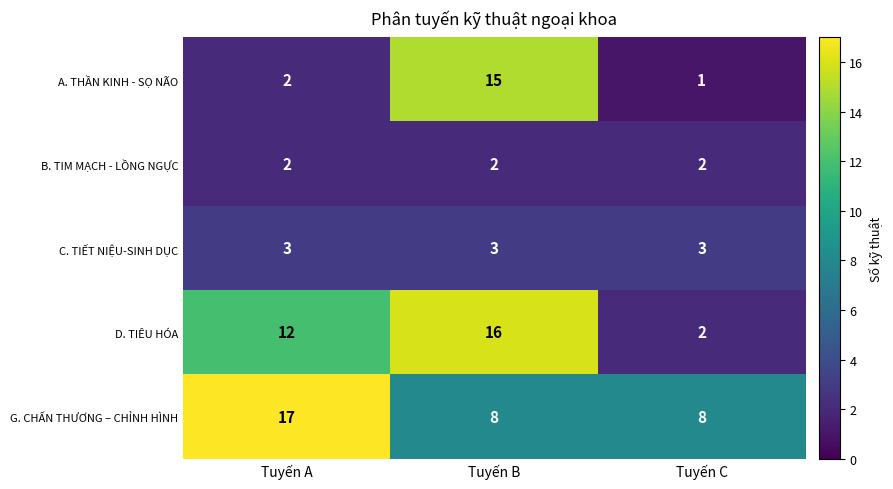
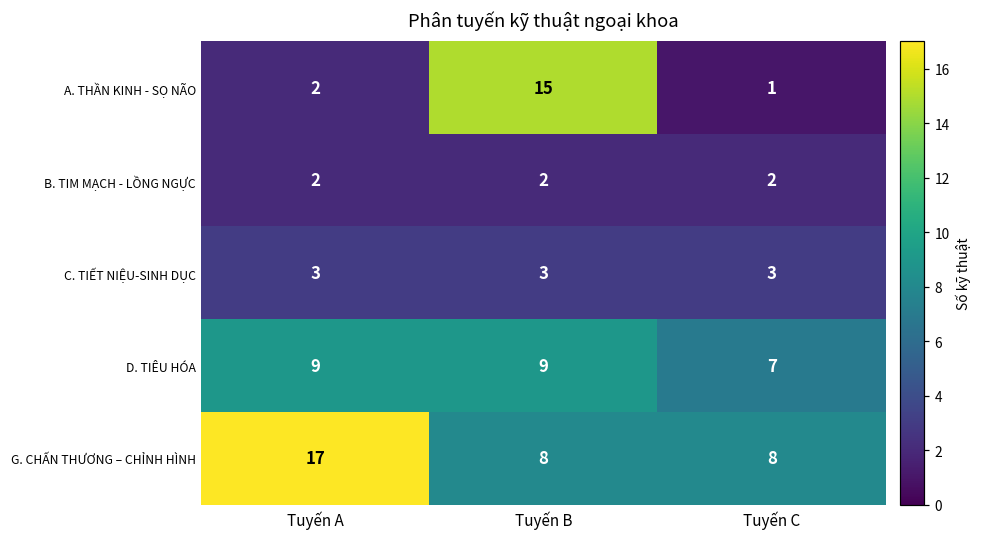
  {
    "A. THẦN KINH - SỌ NÃO": {
      "Tuyến A": 2,
      "Tuyến B": 15,
      "Tuyến C": 1
    },
    "B. TIM MẠCH - LỒNG NGỰC": {
      "Tuyến A": 2,
      "Tuyến B": 2,
      "Tuyến C": 2
    },
    "C. TIẾT NIỆU-SINH DỤC": {
      "Tuyến A": 3,
      "Tuyến B": 3,
      "Tuyến C": 3
    },
    "D. TIÊU HÓA": {
-     "Tuyến A": 12,
-     "Tuyến B": 16,
-     "Tuyến C": 2
+     "Tuyến A": 9,
+     "Tuyến B": 9,
+     "Tuyến C": 7
    },
    "G. CHẤN THƯƠNG – CHỈNH HÌNH": {
      "Tuyến A": 17,
      "Tuyến B": 8,
      "Tuyến C": 8
    }
  }
